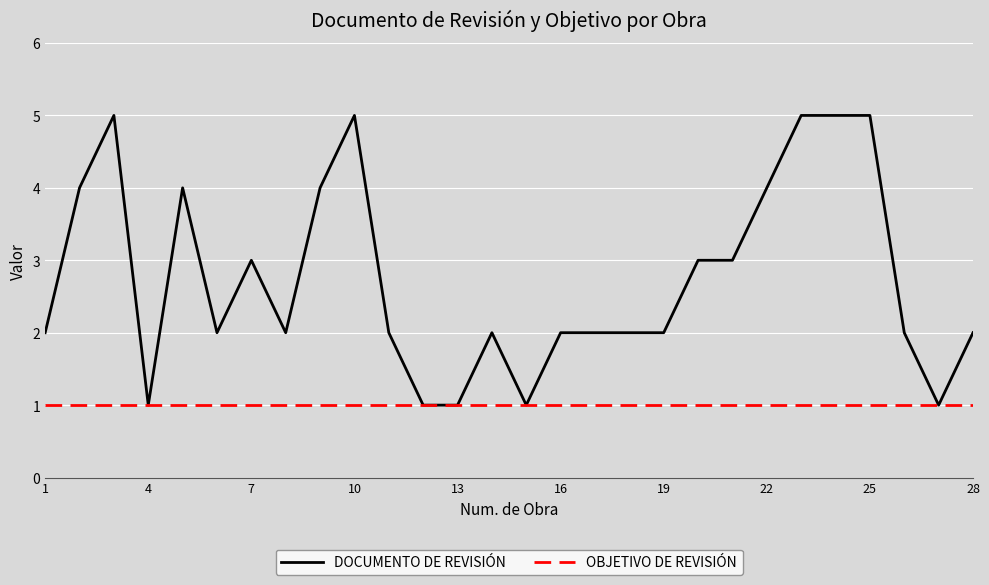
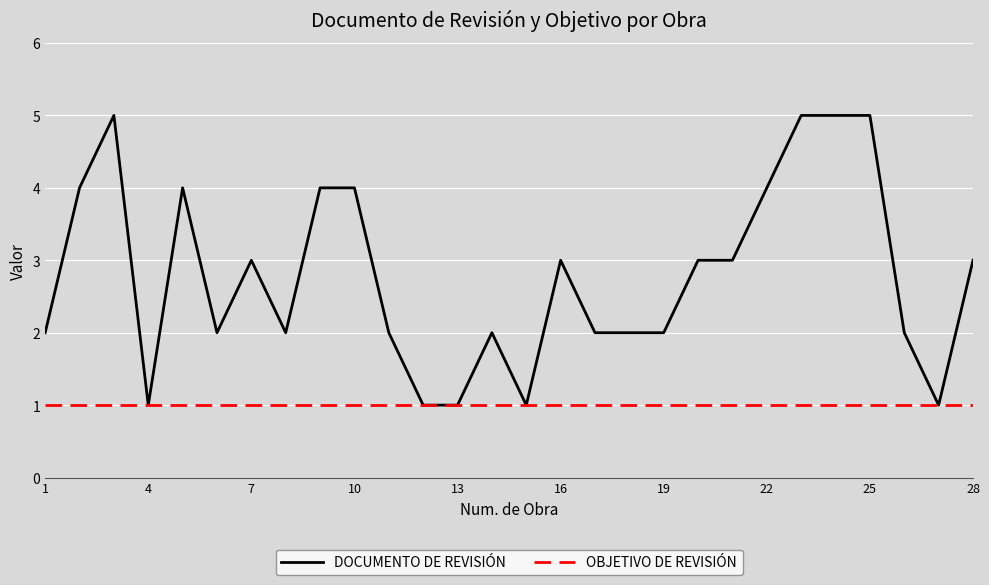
  {
    "DOCUMENTO DE REVISIÓN": {
      "1": 2,
      "7": 3,
-     "10": 5,
-     "16": 2,
+     "10": 4,
+     "16": 3,
      "19": 2,
      "22": 4,
      "25": 5,
-     "28": 2
+     "28": 3
    },
    "OBJETIVO DE REVISIÓN": {
      "1": 1,
      "7": 1,
      "10": 1,
      "16": 1,
      "19": 1,
      "22": 1,
      "25": 1,
      "28": 1
    }
  }
